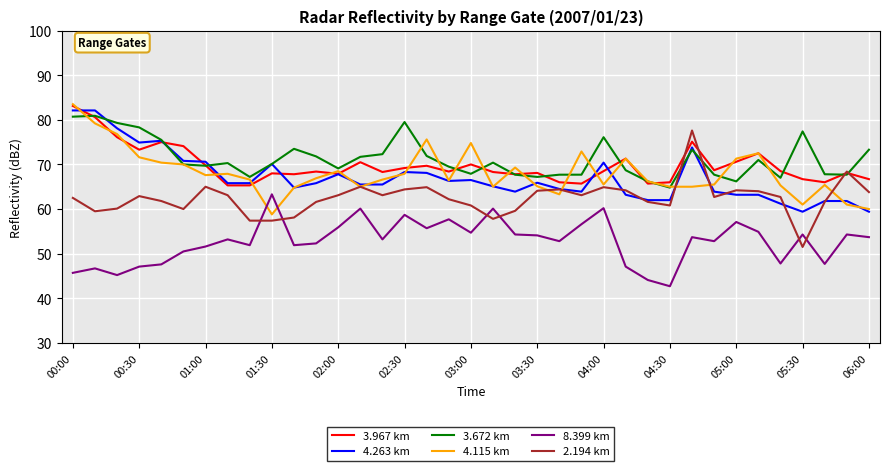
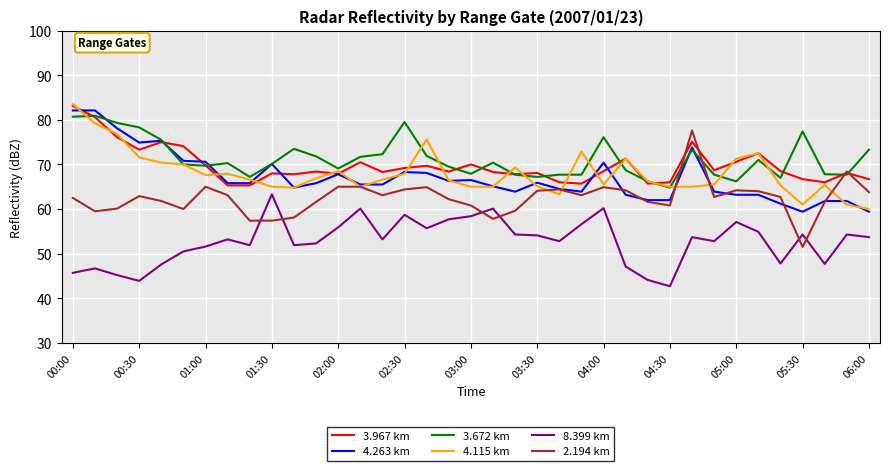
  {
    "3.967 km": {
      "00:30": 73,
      "01:30": 68,
      "02:30": 69,
      "03:00": 70,
      "03:30": 68,
      "04:00": 69,
      "04:30": 66,
      "05:00": 71,
      "05:30": 67,
      "06:00": 67
    },
    "4.263 km": {
      "00:00": 82,
      "00:30": 75,
      "01:00": 71,
      "03:00": 67,
      "03:30": 66,
      "04:00": 70,
      "04:30": 62,
      "05:00": 63,
      "05:30": 59,
      "06:00": 59
    },
    "3.672 km": {
      "00:00": 81,
      "00:30": 78,
      "02:00": 69,
      "02:30": 80,
      "03:00": 68,
      "03:30": 67,
      "04:00": 76,
      "05:00": 66,
      "05:30": 77,
      "06:00": 73
    },
    "4.115 km": {
      "00:30": 72,
      "01:00": 68,
-     "01:30": 59,
+     "01:30": 65,
      "02:00": 69,
-     "03:00": 75,
+     "03:00": 65,
      "03:30": 65,
      "04:00": 66,
      "05:00": 71,
      "05:30": 61,
      "06:00": 60
    },
    "8.399 km": {
      "00:00": 46,
-     "00:30": 47,
+     "00:30": 44,
      "01:00": 52,
      "01:30": 63,
      "02:00": 56,
      "02:30": 59,
-     "03:00": 55,
+     "03:00": 58,
      "03:30": 54,
      "04:00": 60,
      "04:30": 43,
      "05:00": 57,
      "05:30": 54,
      "06:00": 54
    },
    "2.194 km": {
      "00:00": 63,
      "00:30": 63,
      "01:00": 65,
      "01:30": 57,
-     "02:00": 63,
+     "02:00": 65,
      "02:30": 64,
      "03:00": 61,
      "03:30": 64,
      "04:00": 65,
      "04:30": 61,
      "05:00": 64,
      "05:30": 52,
      "06:00": 64
    }
  }
